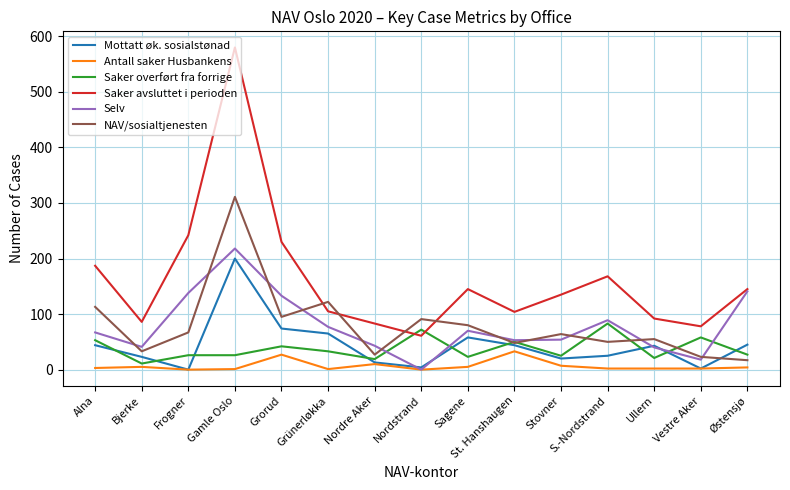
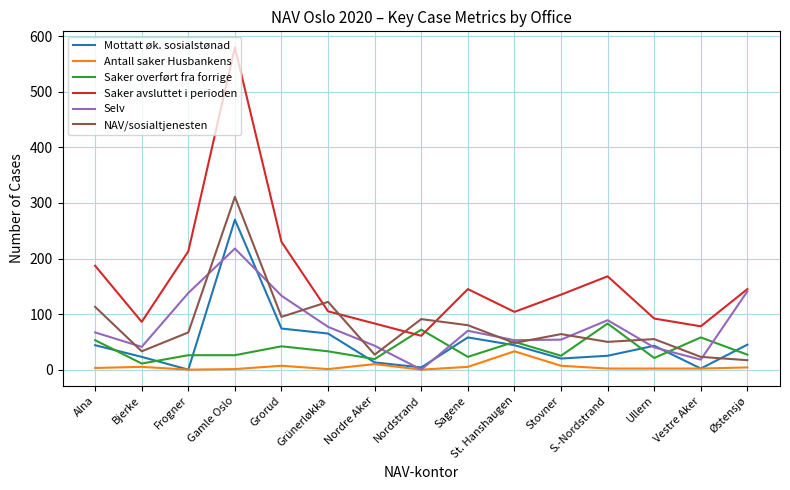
  {
    "Mottatt øk. sosialstønad": {
      "Alna": 40,
      "Bjerke": 20,
-     "Gamle Oslo": 200,
+     "Gamle Oslo": 270,
      "Grorud": 70,
      "Grünerløkka": 70,
      "Sagene": 60,
      "Stovner": 20,
      "S.-Nordstrand": 30,
      "Østensjø": 50
    },
    "Antall saker Husbankens": {
      "Alna": 0,
      "Bjerke": 10,
      "Gamle Oslo": 0,
-     "Grorud": 30,
+     "Grorud": 10,
      "Grünerløkka": 0,
      "Sagene": 10,
      "St. Hanshaugen": 30,
      "Stovner": 10,
      "S.-Nordstrand": 0,
      "Ullern": 0,
      "Østensjø": 0
    },
    "Saker overført fra forrige": {
      "Alna": 50,
      "Bjerke": 10,
      "Frogner": 30,
      "Gamle Oslo": 30,
      "Grorud": 40,
      "Grünerløkka": 30,
      "Nordre Aker": 20,
      "Nordstrand": 70,
      "Sagene": 20,
      "Stovner": 30,
      "S.-Nordstrand": 80,
      "Ullern": 20,
      "Vestre Aker": 60,
      "Østensjø": 30
    },
    "Saker avsluttet i perioden": {
      "Alna": 190,
      "Bjerke": 90,
-     "Frogner": 240,
+     "Frogner": 210,
      "Grorud": 230,
      "Grünerløkka": 110,
      "Nordre Aker": 80,
      "Nordstrand": 60,
      "Sagene": 150,
      "St. Hanshaugen": 100,
      "Stovner": 140,
      "S.-Nordstrand": 170,
      "Ullern": 90,
      "Vestre Aker": 80
    },
    "Selv": {
      "Alna": 70,
      "Bjerke": 40,
      "Frogner": 140,
      "Gamle Oslo": 220,
      "Grorud": 130,
      "Grünerløkka": 80,
      "Nordre Aker": 40,
      "Sagene": 70,
      "Stovner": 50,
      "S.-Nordstrand": 90,
      "Vestre Aker": 20
    },
    "NAV/sosialtjenesten": {
      "Alna": 110,
      "Bjerke": 30,
      "Frogner": 70,
      "Gamle Oslo": 310,
      "Grorud": 100,
      "Grünerløkka": 120,
      "Nordre Aker": 30,
      "Nordstrand": 90,
      "Sagene": 80,
      "Stovner": 60,
      "S.-Nordstrand": 50,
      "Ullern": 60,
      "Vestre Aker": 20,
      "Østensjø": 20
    }
  }
